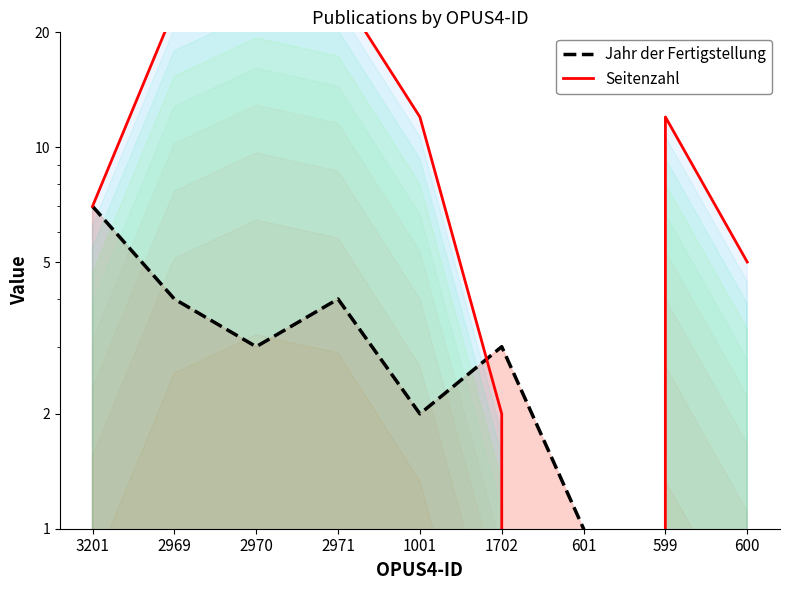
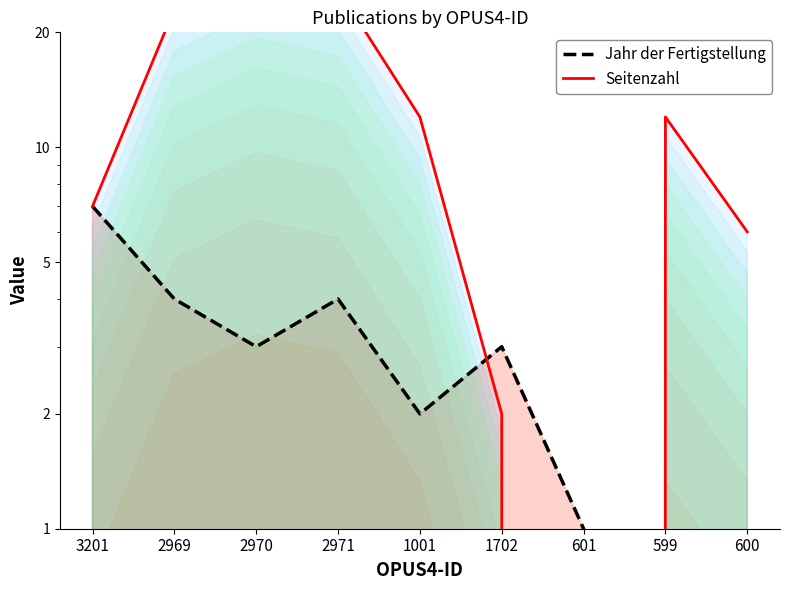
  {
    "Jahr der Fertigstellung": {
      "2969": 4,
      "2970": 3,
      "2971": 4,
      "1001": 2,
      "1702": 3,
      "601": 1
    },
    "Seitenzahl": {
      "1001": 12,
      "1702": 2,
      "599": 12,
-     "600": 5
+     "600": 6
    }
  }
